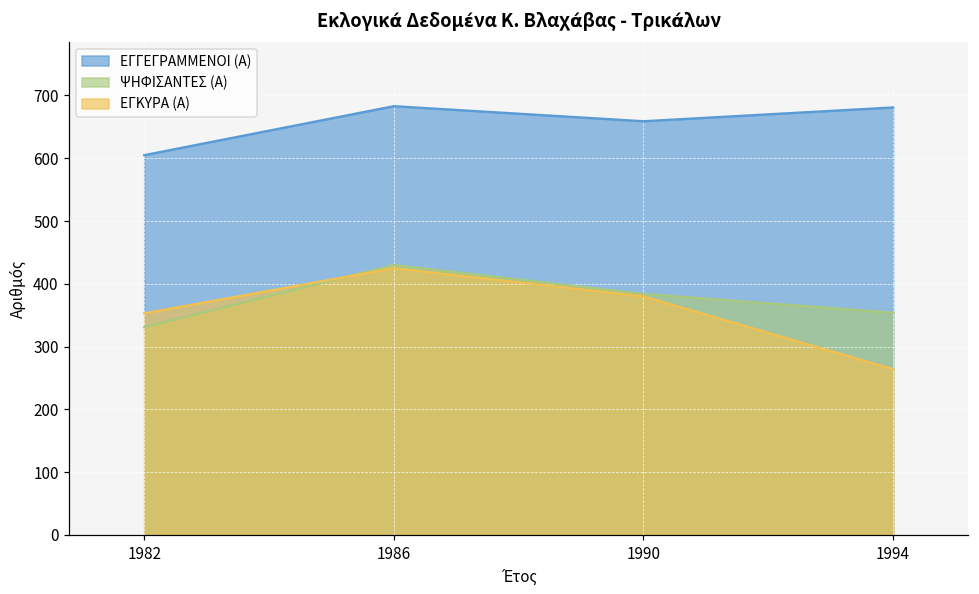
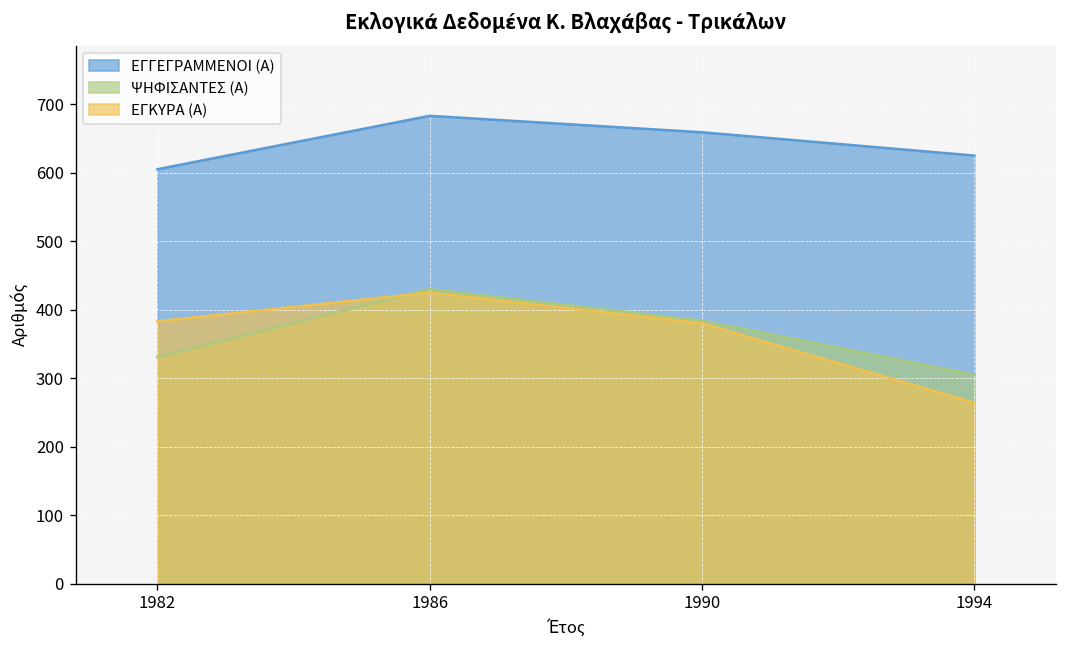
  {
    "ΕΓΓΕΓΡΑΜΜΕΝΟΙ (Α)": {
      "1982": 610,
      "1986": 680,
      "1990": 660,
-     "1994": 680
+     "1994": 630
    },
    "ΨΗΦΙΣΑΝΤΕΣ (Α)": {
      "1982": 330,
      "1986": 430,
-     "1994": 350
+     "1994": 310
    },
    "ΕΓΚΥΡΑ (Α)": {
-     "1982": 350,
+     "1982": 380,
      "1986": 430,
      "1994": 260
    }
  }
